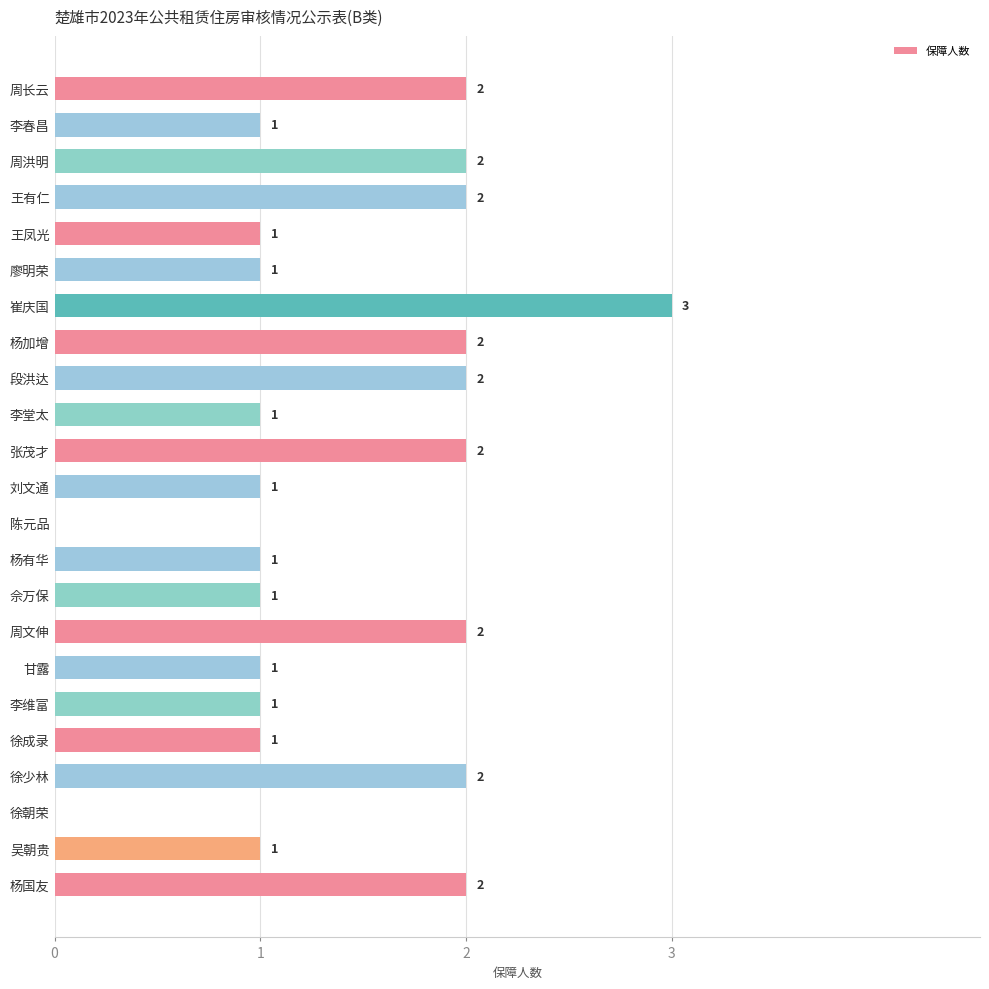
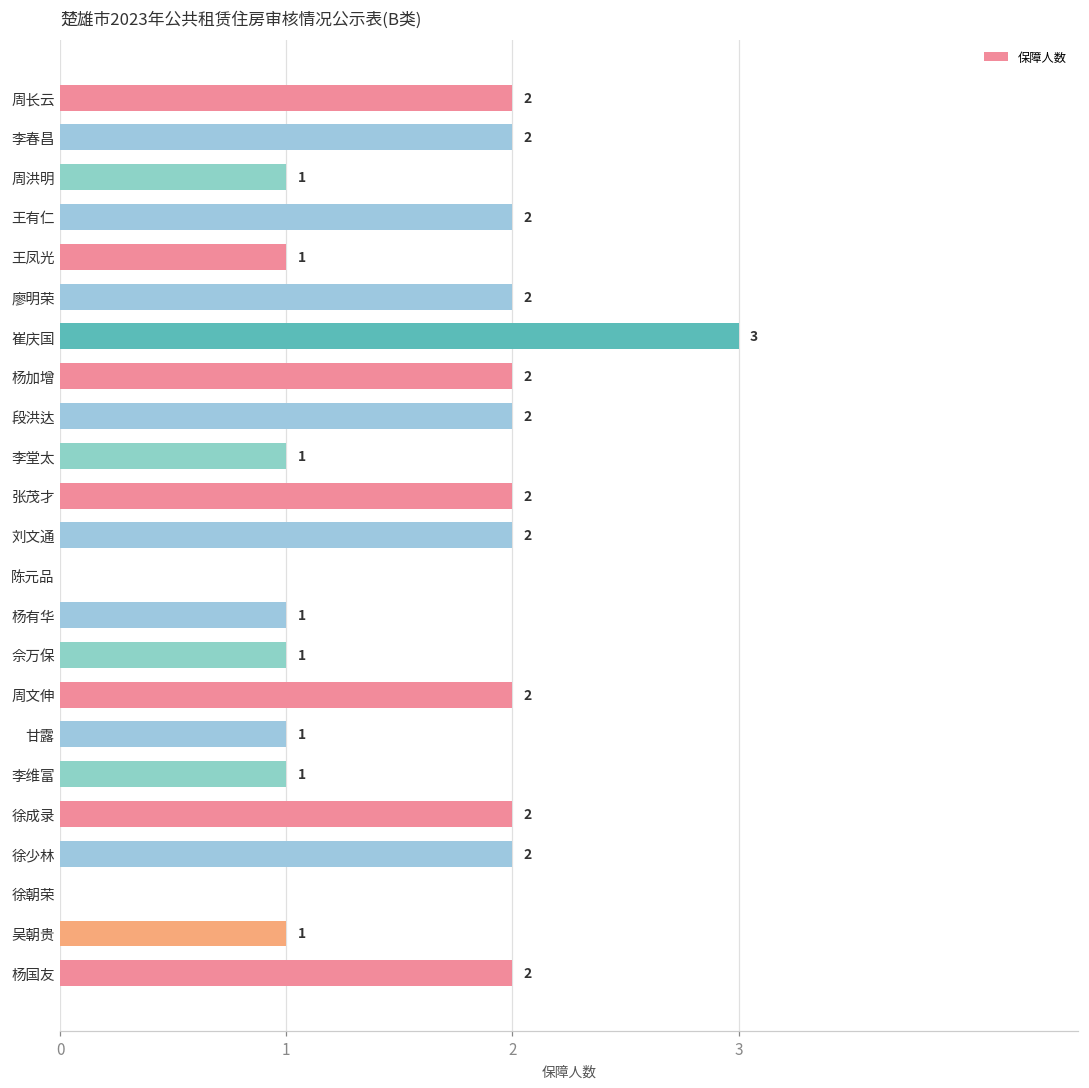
  {
    "周长云": 2,
-   "李春昌": 1,
-   "周洪明": 2,
+   "李春昌": 2,
+   "周洪明": 1,
    "王有仁": 2,
    "王凤光": 1,
-   "廖明荣": 1,
+   "廖明荣": 2,
    "崔庆国": 3,
    "杨加增": 2,
    "段洪达": 2,
    "李堂太": 1,
    "张茂才": 2,
-   "刘文通": 1,
+   "刘文通": 2,
    "杨有华": 1,
    "佘万保": 1,
    "周文伸": 2,
    "甘露": 1,
    "李维富": 1,
-   "徐成录": 1,
+   "徐成录": 2,
    "徐少林": 2,
    "吴朝贵": 1,
    "杨国友": 2
  }
